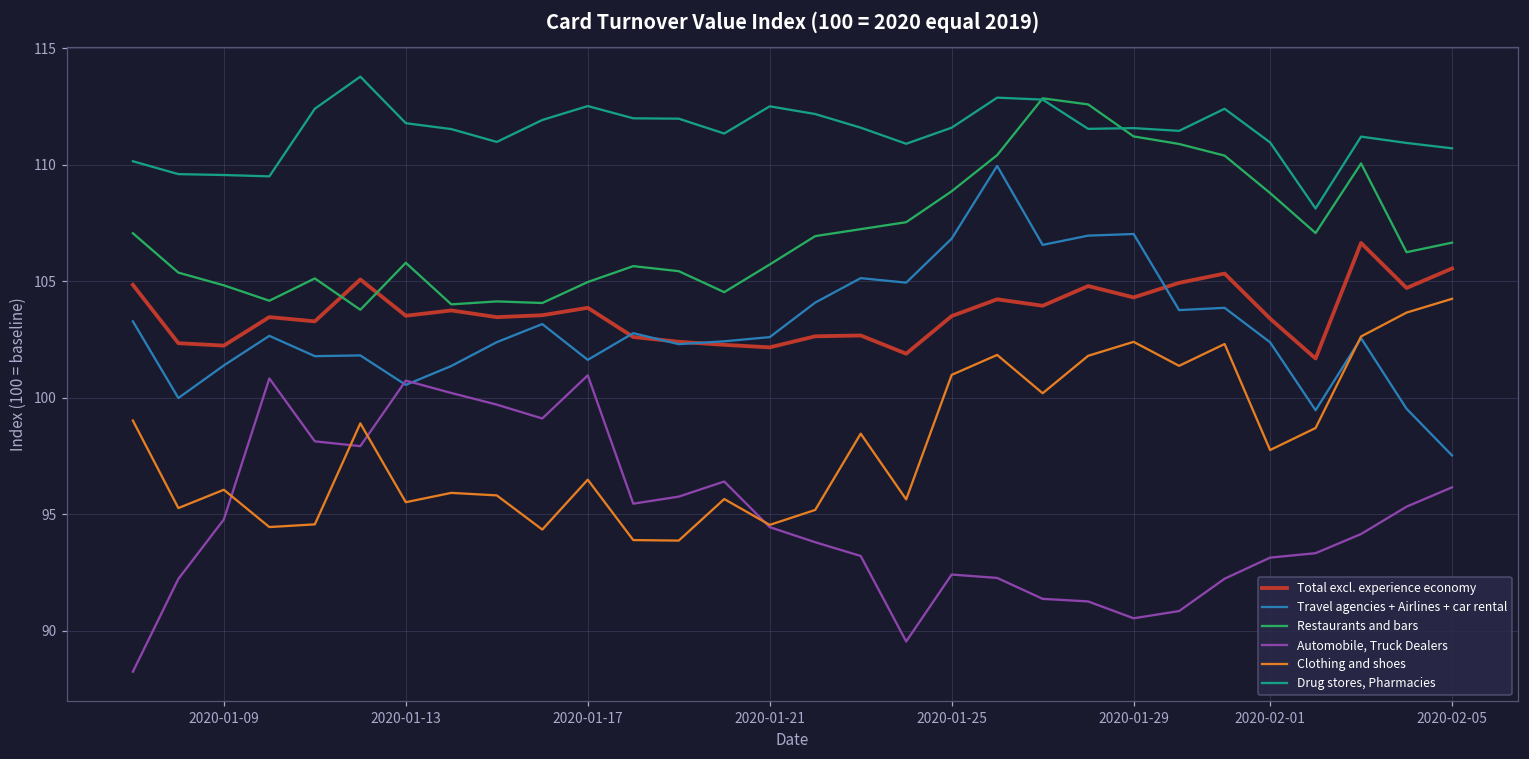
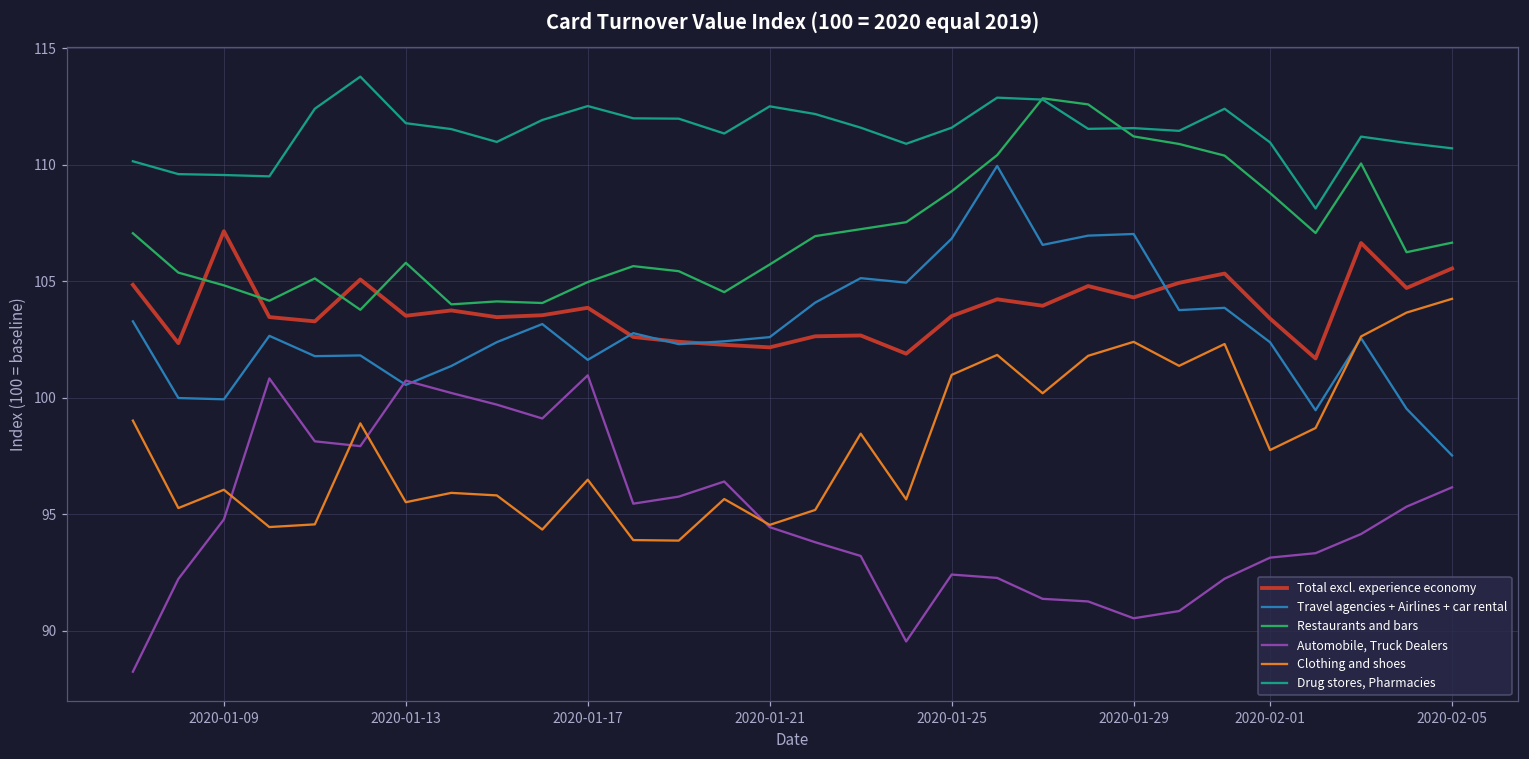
  {
    "Total excl. experience economy": {
-     "2020-01-09": 102.2,
+     "2020-01-09": 107.1,
      "2020-01-13": 103.5,
      "2020-01-17": 103.9,
      "2020-01-21": 102.2,
      "2020-01-25": 103.5,
      "2020-01-29": 104.3,
      "2020-02-01": 103.4,
      "2020-02-05": 105.5
    },
    "Travel agencies + Airlines + car rental": {
-     "2020-01-09": 101.4,
+     "2020-01-09": 99.9,
      "2020-01-13": 100.6,
      "2020-01-17": 101.6,
      "2020-01-21": 102.6,
      "2020-01-25": 106.8,
      "2020-01-29": 107.0,
      "2020-02-01": 102.4,
      "2020-02-05": 97.5
    },
    "Automobile, Truck Dealers": {
      "2020-01-09": 94.8,
      "2020-01-13": 100.7,
      "2020-01-17": 101.0,
      "2020-01-25": 92.4,
      "2020-01-29": 90.5,
      "2020-02-01": 93.1,
      "2020-02-05": 96.2
    },
    "Clothing and shoes": {
      "2020-01-09": 96.1,
      "2020-01-13": 95.5,
      "2020-01-17": 96.5,
      "2020-01-25": 101.0,
      "2020-01-29": 102.4,
      "2020-02-01": 97.8,
      "2020-02-05": 104.2
    }
  }
